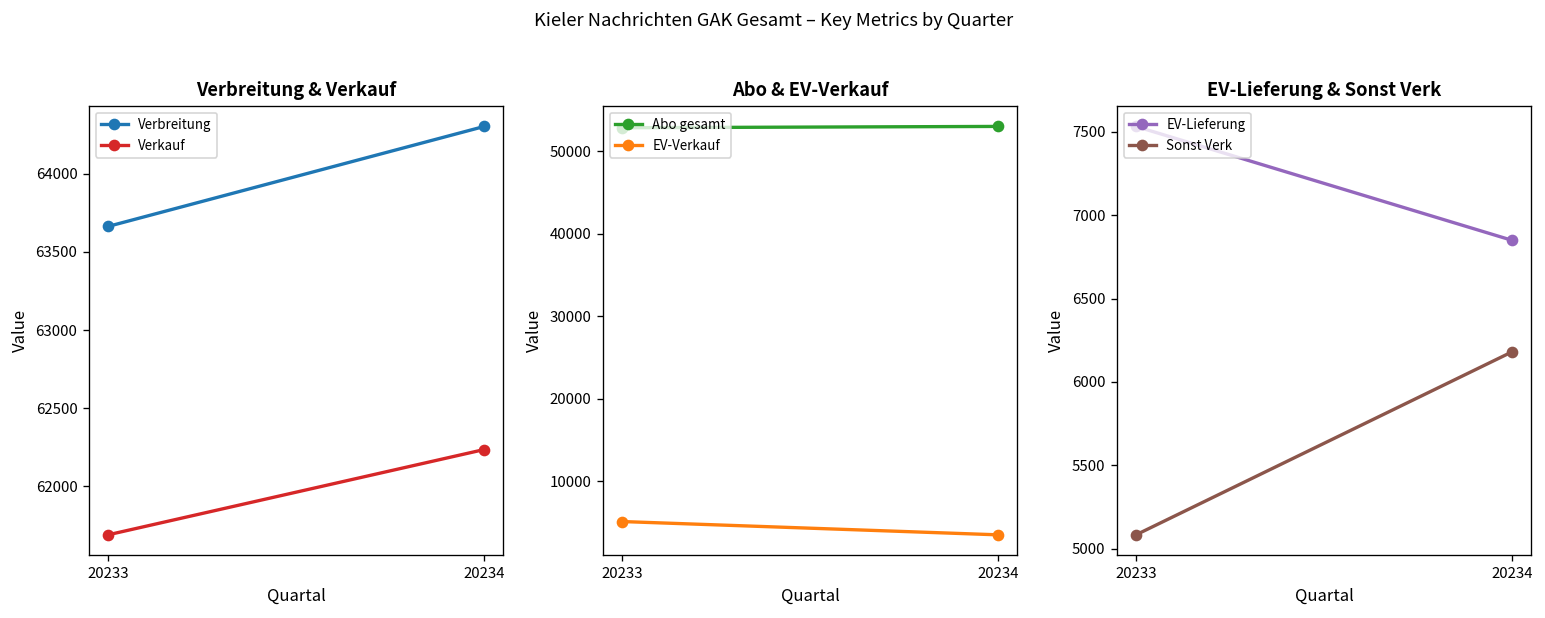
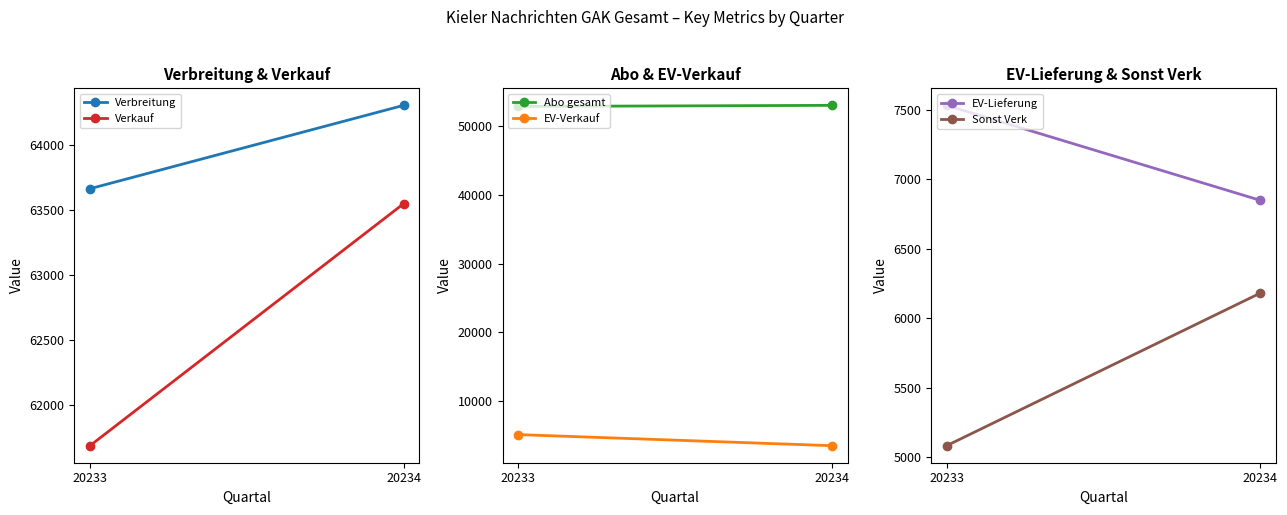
  {
    "Verbreitung & Verkauf": {
      "Verbreitung": {
        "20233": 63660,
        "20234": 64300
      },
      "Verkauf": {
        "20233": 61690,
-       "20234": 62240
+       "20234": 63550
      }
    },
    "Abo & EV-Verkauf": {
      "Abo gesamt": {
        "20234": 53000
      },
      "EV-Verkauf": {
        "20233": 5000,
        "20234": 4000
      }
    },
    "EV-Lieferung & Sonst Verk": {
      "EV-Lieferung": {
        "20234": 6850
      },
      "Sonst Verk": {
        "20233": 5080,
        "20234": 6180
      }
    }
  }
